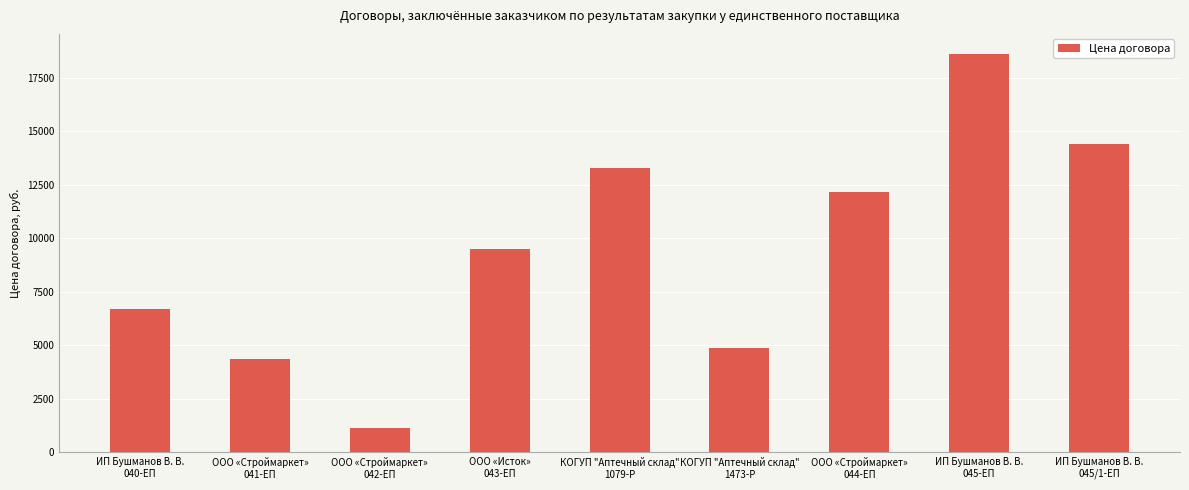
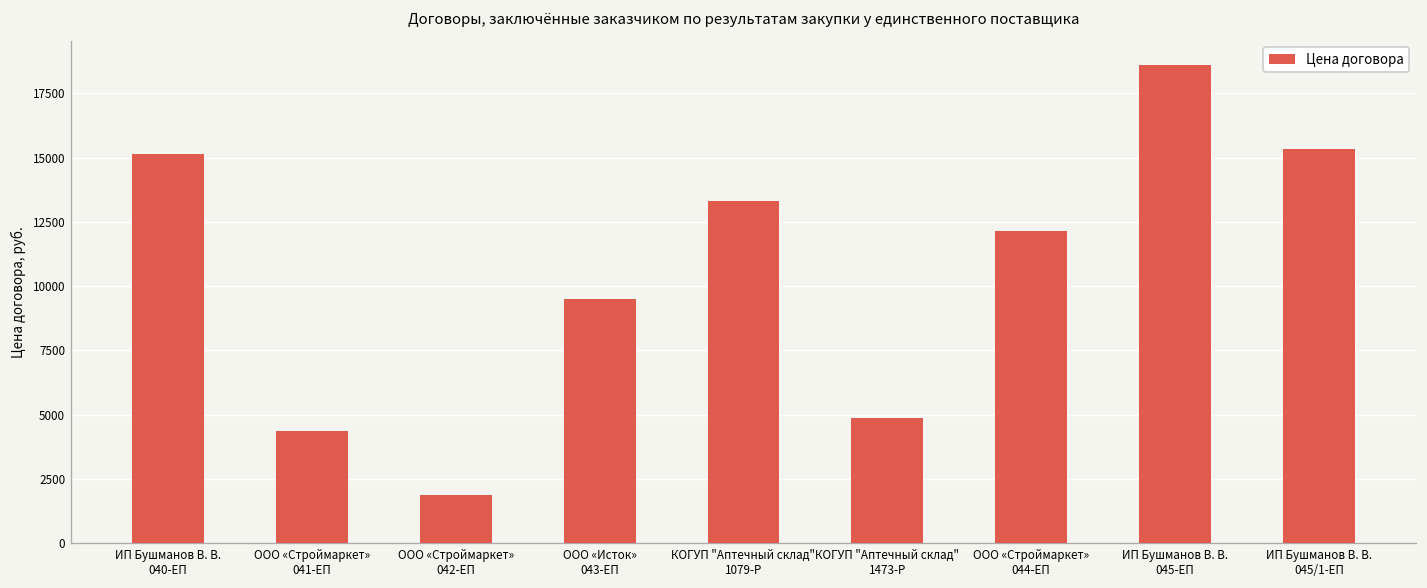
  {
-   "ИП Бушманов В. В. 040-ЕП": 6700,
+   "ИП Бушманов В. В. 040-ЕП": 15100,
    "ООО «Строймаркет» 041-ЕП": 4400,
-   "ООО «Строймаркет» 042-ЕП": 1200,
+   "ООО «Строймаркет» 042-ЕП": 1800,
    "ООО «Исток» 043-ЕП": 9500,
    "КОГУП \"Аптечный склад\" 1079-Р": 13300,
    "КОГУП \"Аптечный склад\" 1473-Р": 4900,
    "ООО «Строймаркет» 044-ЕП": 12100,
    "ИП Бушманов В. В. 045-ЕП": 18600,
-   "ИП Бушманов В. В. 045/1-ЕП": 14400
+   "ИП Бушманов В. В. 045/1-ЕП": 15300
  }
